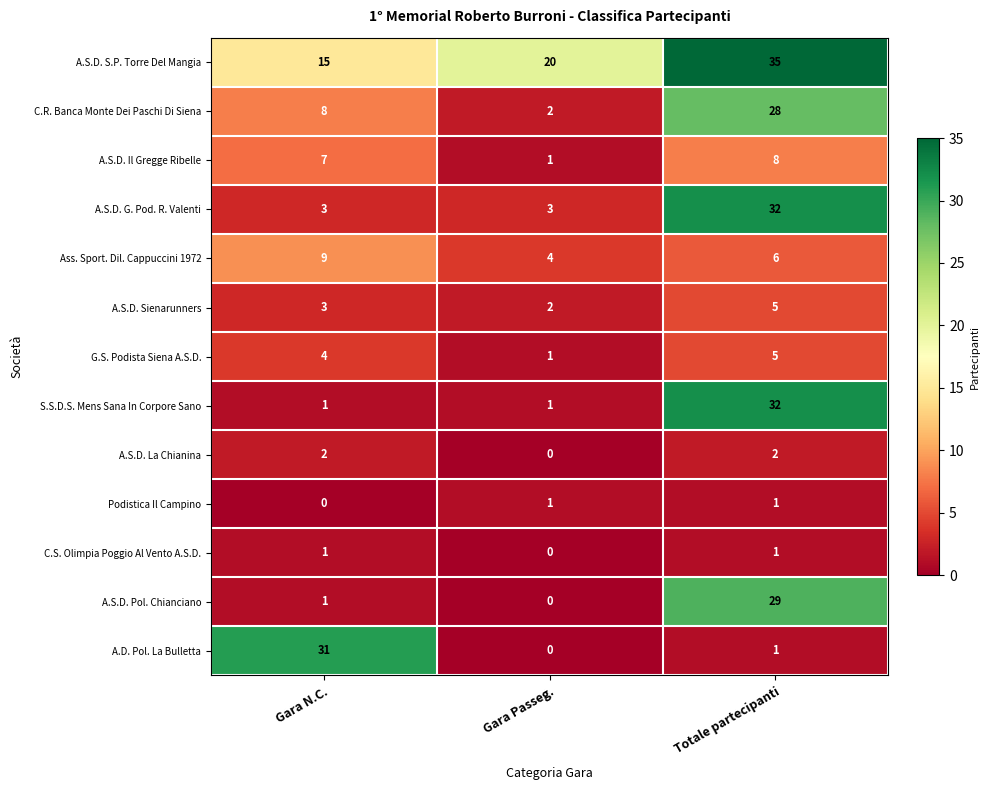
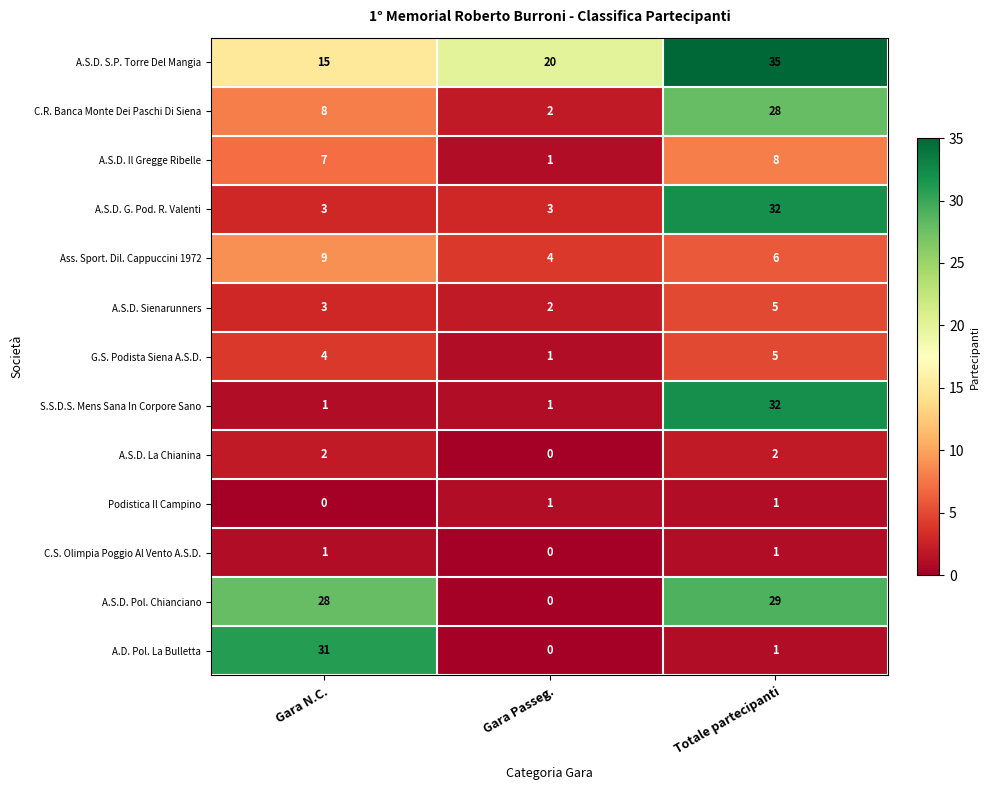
  {
    "A.S.D. S.P. Torre Del Mangia": {
      "Gara N.C.": 15,
      "Gara Passeg.": 20,
      "Totale partecipanti": 35
    },
    "C.R. Banca Monte Dei Paschi Di Siena": {
      "Gara N.C.": 8,
      "Gara Passeg.": 2,
      "Totale partecipanti": 28
    },
    "A.S.D. Il Gregge Ribelle": {
      "Gara N.C.": 7,
      "Gara Passeg.": 1,
      "Totale partecipanti": 8
    },
    "A.S.D. G. Pod. R. Valenti": {
      "Gara N.C.": 3,
      "Gara Passeg.": 3,
      "Totale partecipanti": 32
    },
    "Ass. Sport. Dil. Cappuccini 1972": {
      "Gara N.C.": 9,
      "Gara Passeg.": 4,
      "Totale partecipanti": 6
    },
    "A.S.D. Sienarunners": {
      "Gara N.C.": 3,
      "Gara Passeg.": 2,
      "Totale partecipanti": 5
    },
    "G.S. Podista Siena A.S.D.": {
      "Gara N.C.": 4,
      "Gara Passeg.": 1,
      "Totale partecipanti": 5
    },
    "S.S.D.S. Mens Sana In Corpore Sano": {
      "Gara N.C.": 1,
      "Gara Passeg.": 1,
      "Totale partecipanti": 32
    },
    "A.S.D. La Chianina": {
      "Gara N.C.": 2,
      "Gara Passeg.": 0,
      "Totale partecipanti": 2
    },
    "Podistica Il Campino": {
      "Gara N.C.": 0,
      "Gara Passeg.": 1,
      "Totale partecipanti": 1
    },
    "C.S. Olimpia Poggio Al Vento A.S.D.": {
      "Gara N.C.": 1,
      "Gara Passeg.": 0,
      "Totale partecipanti": 1
    },
    "A.S.D. Pol. Chianciano": {
-     "Gara N.C.": 1,
+     "Gara N.C.": 28,
      "Gara Passeg.": 0,
      "Totale partecipanti": 29
    },
    "A.D. Pol. La Bulletta": {
      "Gara N.C.": 31,
      "Gara Passeg.": 0,
      "Totale partecipanti": 1
    }
  }
